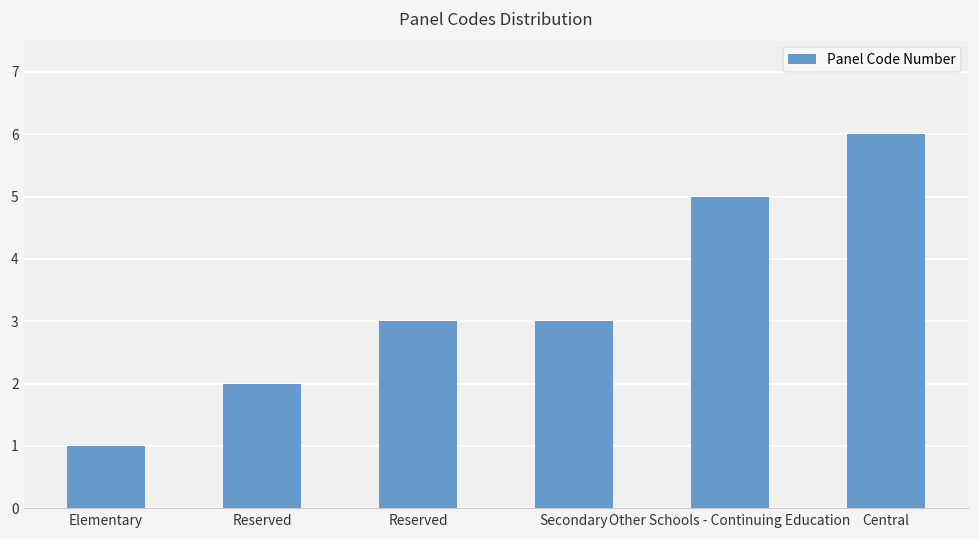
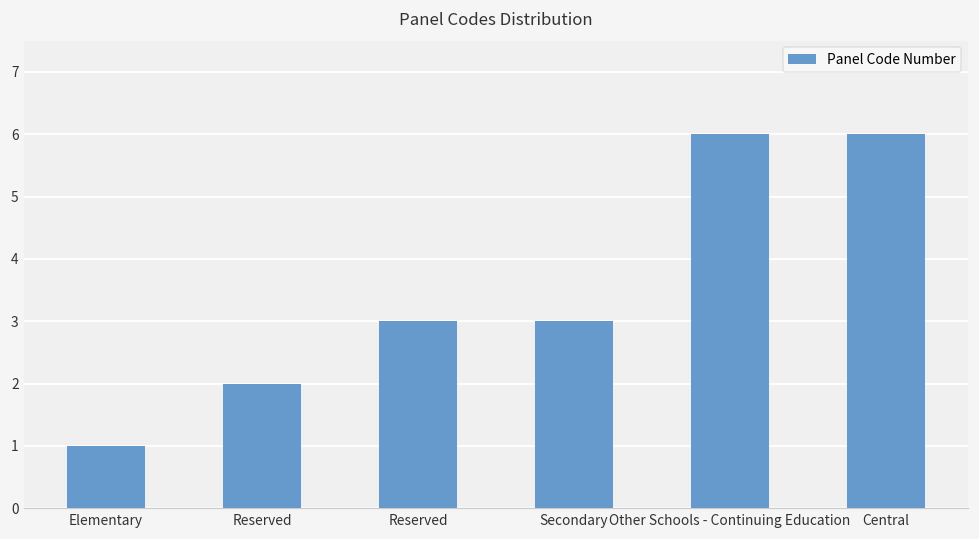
  {
    "Elementary": 1,
    "Secondary": 3,
-   "Other Schools - Continuing Education": 5,
+   "Other Schools - Continuing Education": 6,
    "Central": 6
  }
